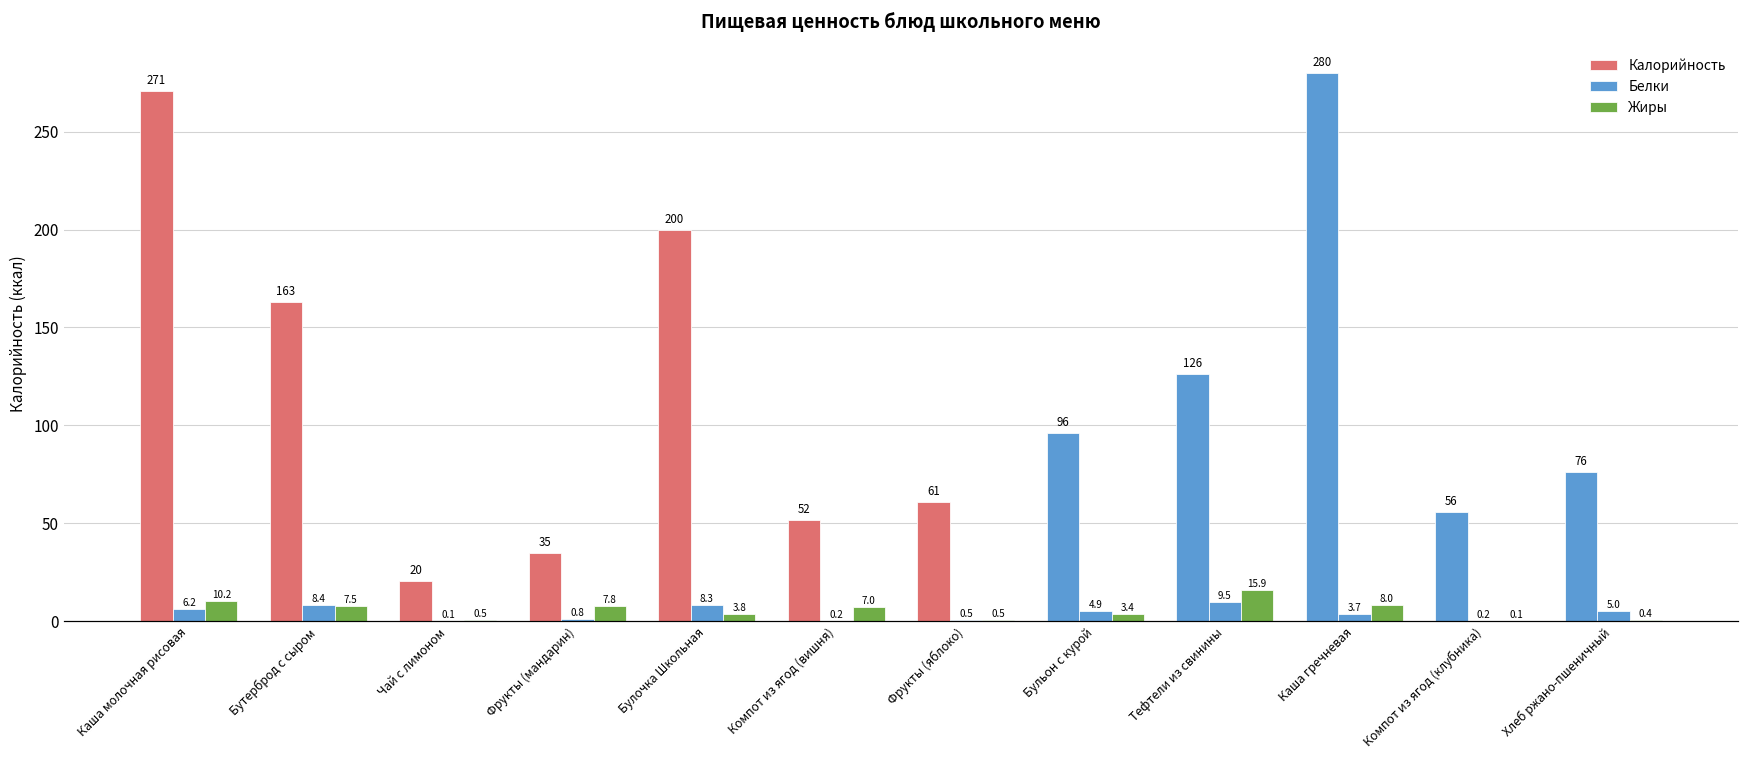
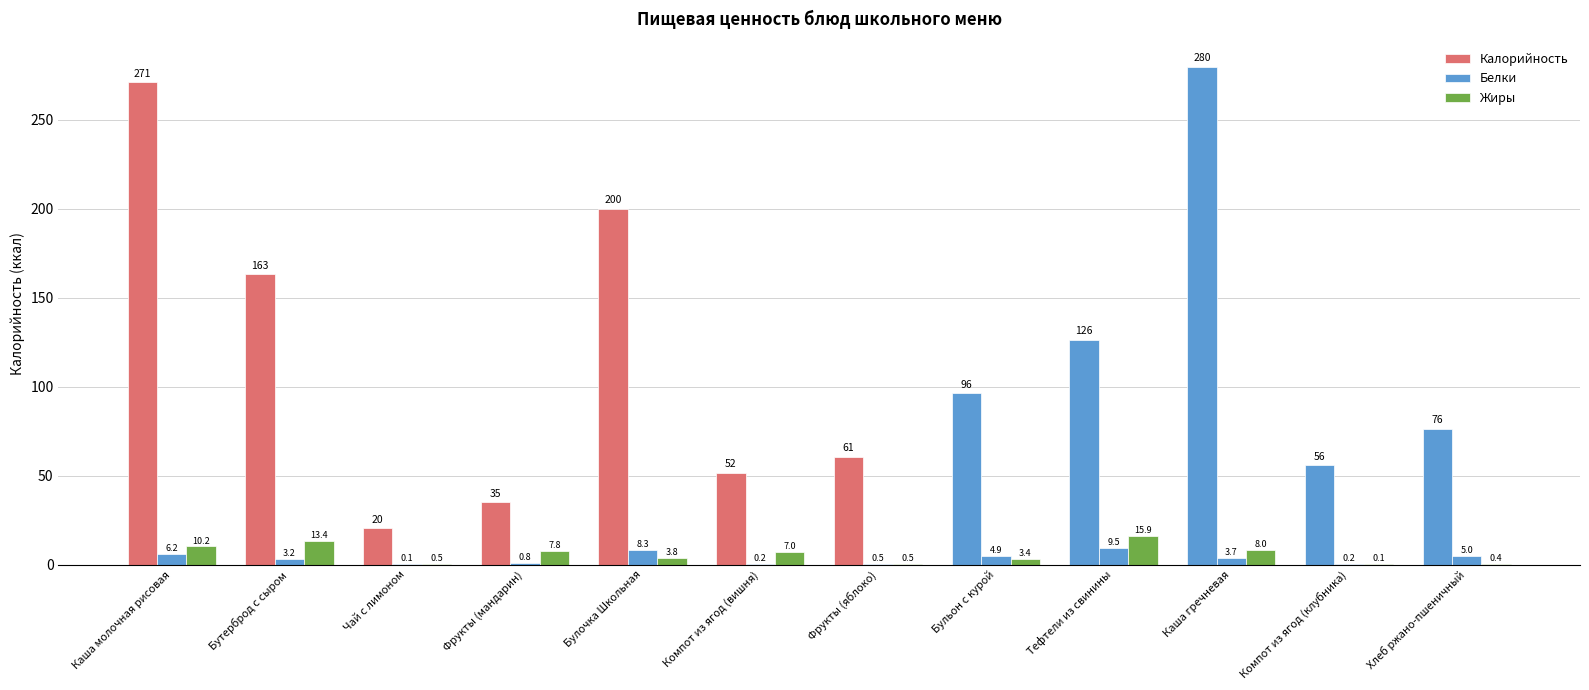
  {
    "Калорийность": {
      "Каша молочная рисовая": 271,
      "Бутерброд с сыром": 163,
      "Чай с лимоном": 20,
      "Фрукты (мандарин)": 35,
      "Булочка Школьная": 200,
      "Компот из ягод (вишня)": 52,
      "Фрукты (яблоко)": 61,
      "Бульон с курой": 96,
      "Тефтели из свинины": 126,
      "Каша гречневая": 280,
      "Компот из ягод (клубника)": 56,
      "Хлеб ржано-пшеничный": 76
    },
    "Белки": {
      "Каша молочная рисовая": 6.2,
-     "Бутерброд с сыром": 8.4,
+     "Бутерброд с сыром": 3.2,
      "Чай с лимоном": 0.1,
      "Фрукты (мандарин)": 0.8,
      "Булочка Школьная": 8.3,
      "Компот из ягод (вишня)": 0.2,
      "Фрукты (яблоко)": 0.5,
      "Бульон с курой": 4.9,
      "Тефтели из свинины": 9.5,
      "Каша гречневая": 3.7,
      "Компот из ягод (клубника)": 0.2,
      "Хлеб ржано-пшеничный": 5.0
    },
    "Жиры": {
      "Каша молочная рисовая": 10.2,
-     "Бутерброд с сыром": 7.5,
+     "Бутерброд с сыром": 13.4,
      "Чай с лимоном": 0.5,
      "Фрукты (мандарин)": 7.8,
      "Булочка Школьная": 3.8,
      "Компот из ягод (вишня)": 7.0,
      "Фрукты (яблоко)": 0.5,
      "Бульон с курой": 3.4,
      "Тефтели из свинины": 15.9,
      "Каша гречневая": 8.0,
      "Компот из ягод (клубника)": 0.1,
      "Хлеб ржано-пшеничный": 0.4
    }
  }
